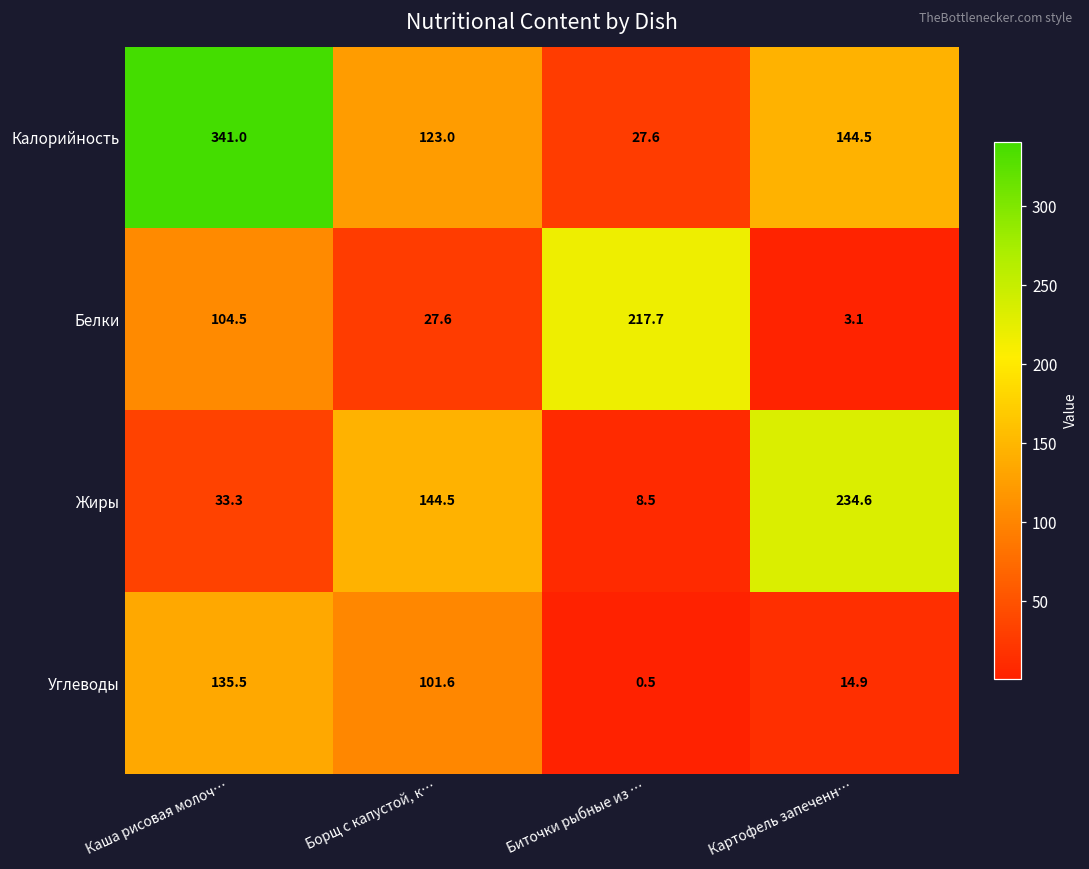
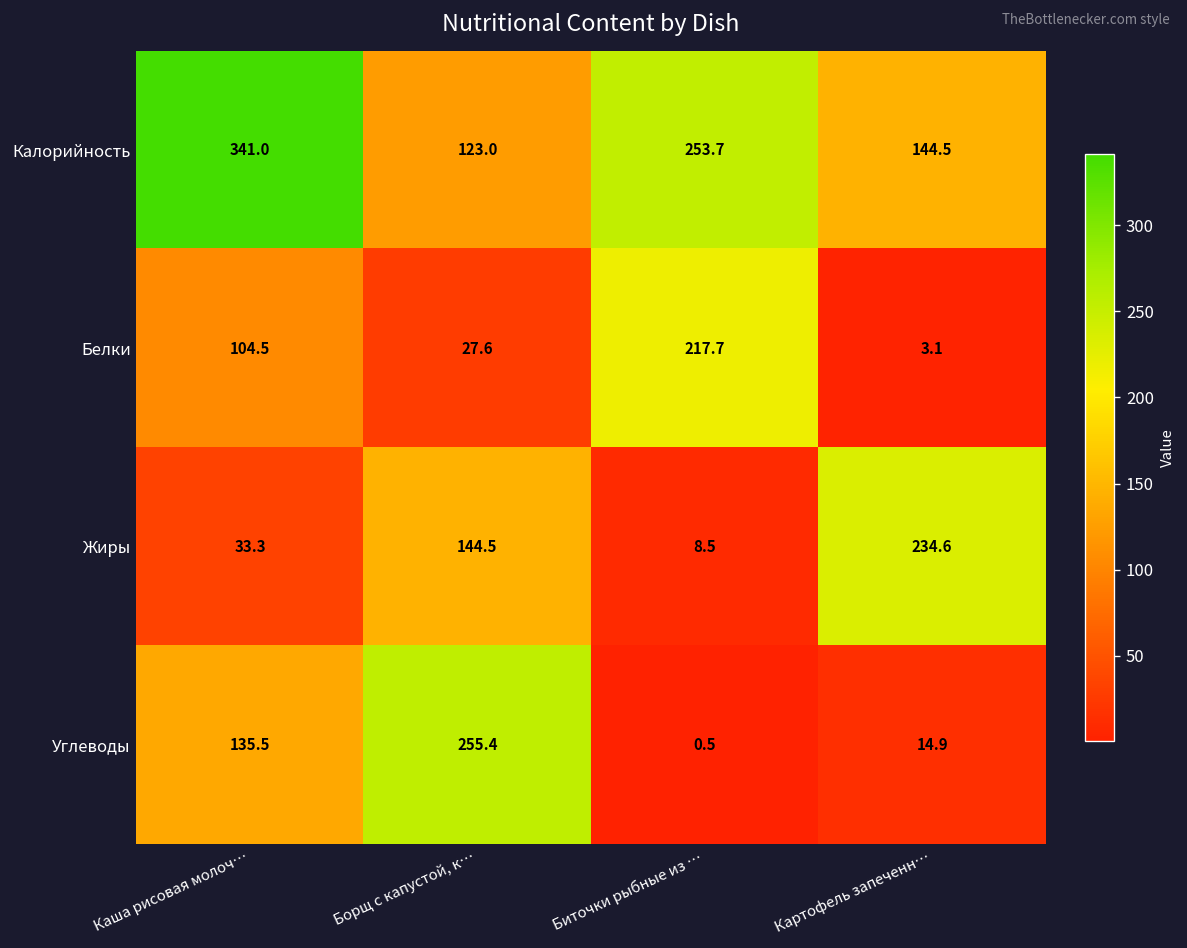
  {
    "Калорийность": {
      "Каша рисовая молоч…": 341.0,
      "Борщ с капустой, к…": 123.0,
-     "Биточки рыбные из …": 27.6,
+     "Биточки рыбные из …": 253.7,
      "Картофель запеченн…": 144.5
    },
    "Белки": {
      "Каша рисовая молоч…": 104.5,
      "Борщ с капустой, к…": 27.6,
      "Биточки рыбные из …": 217.7,
      "Картофель запеченн…": 3.1
    },
    "Жиры": {
      "Каша рисовая молоч…": 33.3,
      "Борщ с капустой, к…": 144.5,
      "Биточки рыбные из …": 8.5,
      "Картофель запеченн…": 234.6
    },
    "Углеводы": {
      "Каша рисовая молоч…": 135.5,
-     "Борщ с капустой, к…": 101.6,
+     "Борщ с капустой, к…": 255.4,
      "Биточки рыбные из …": 0.5,
      "Картофель запеченн…": 14.9
    }
  }
